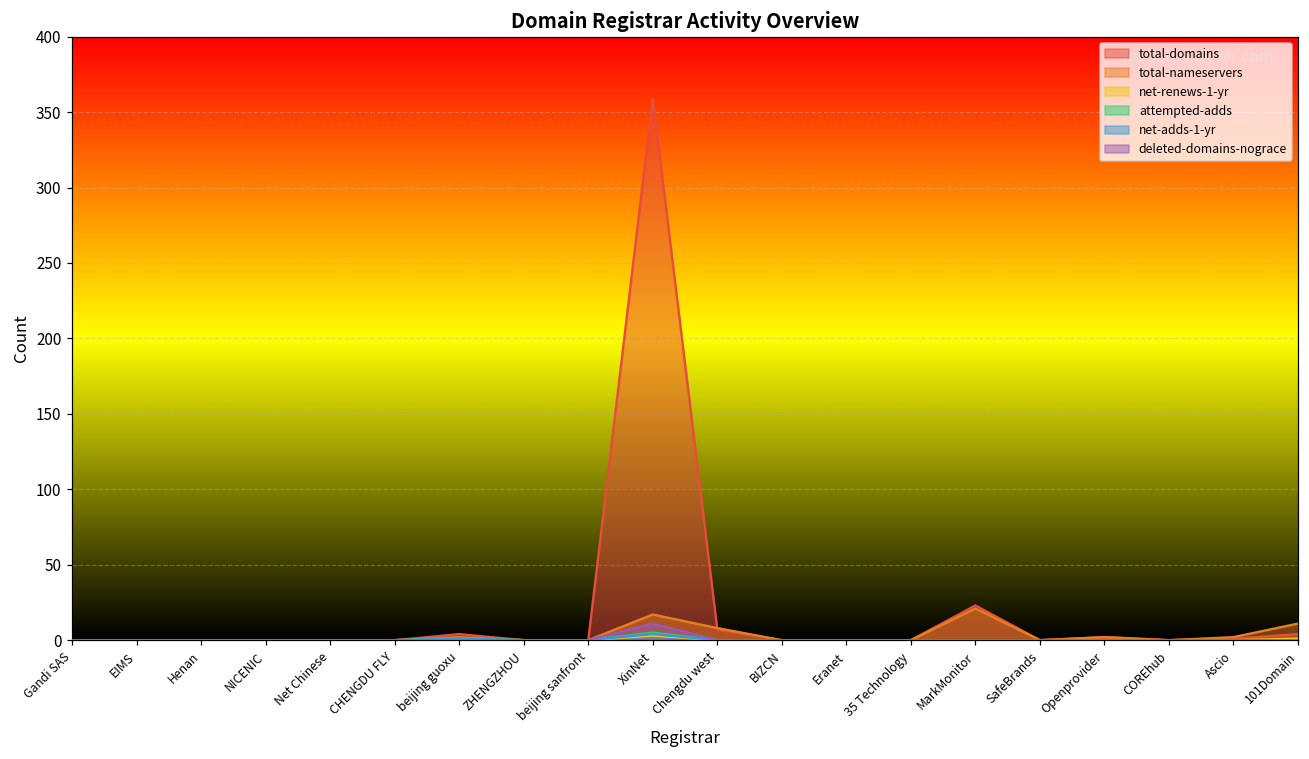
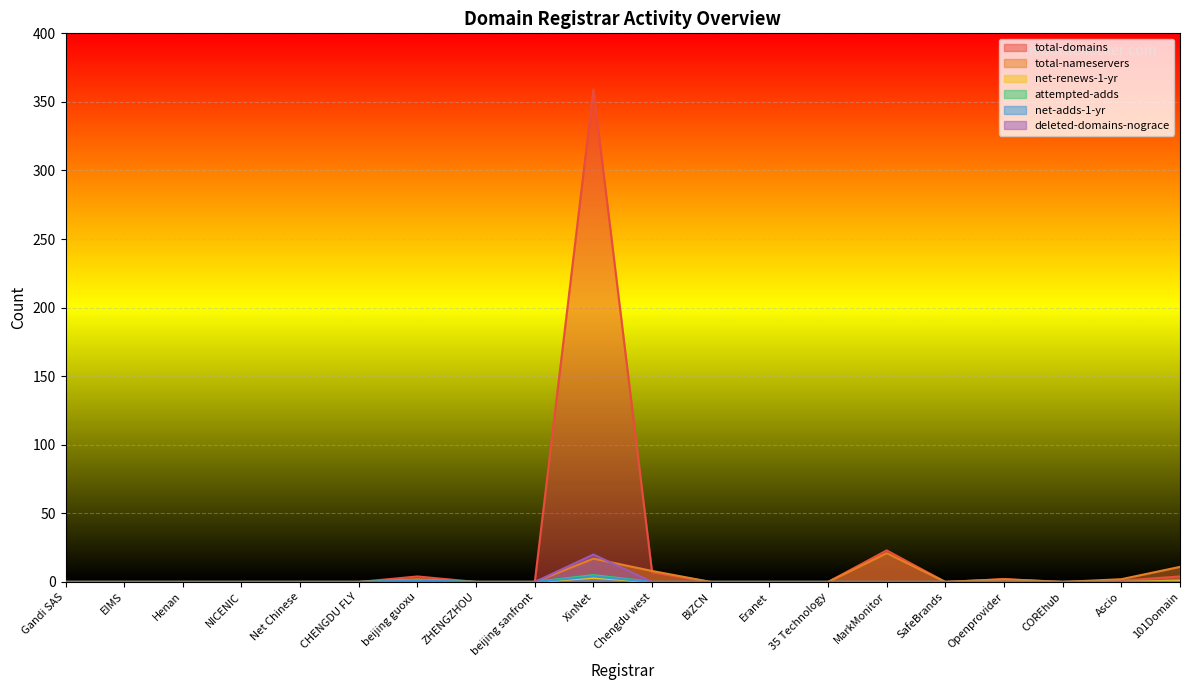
  {
    "deleted-domains-nograce": {
-     "XinNet": 11
+     "XinNet": 20
    }
  }
